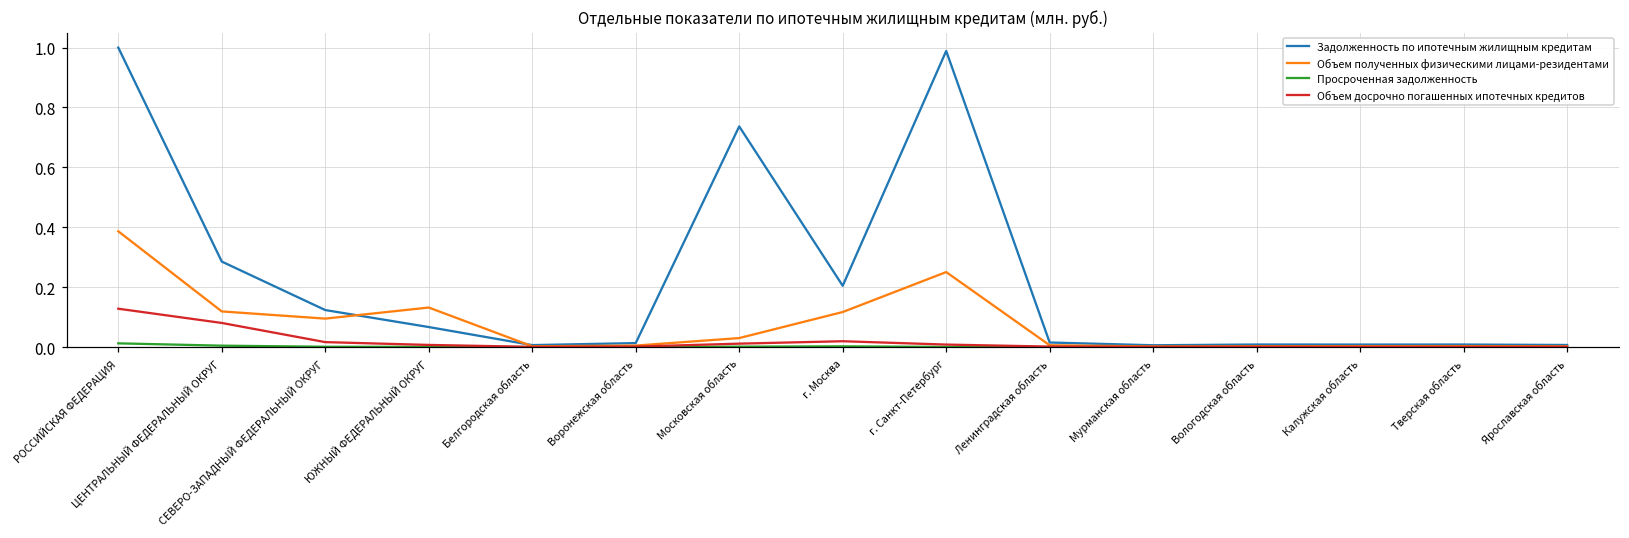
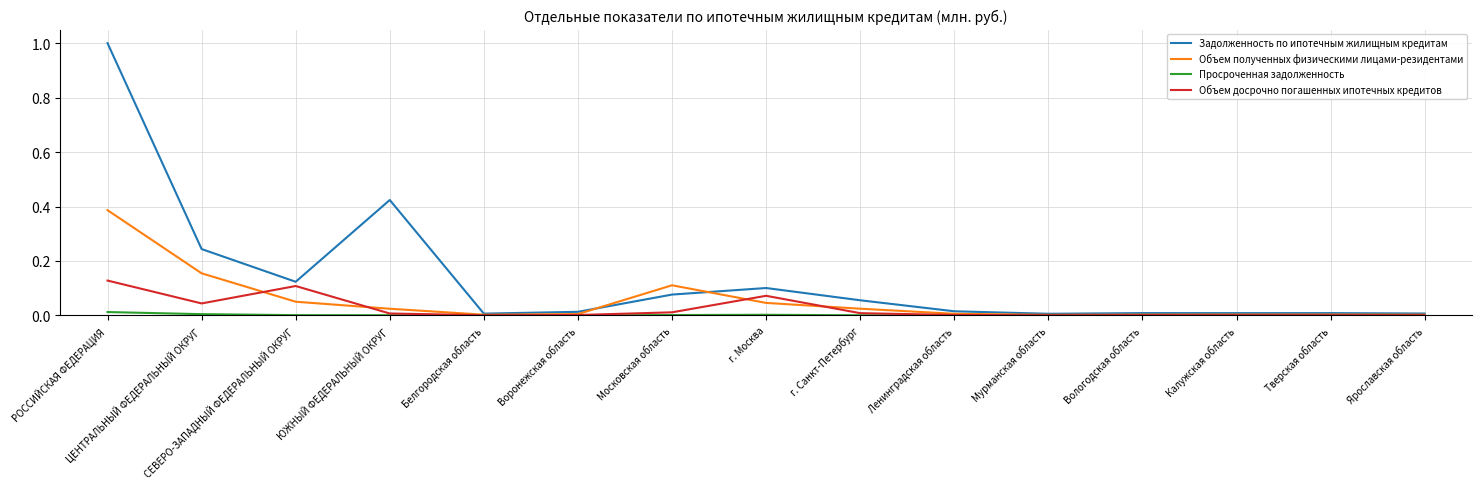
  {
    "Задолженность по ипотечным жилищным кредитам": {
      "РОССИЙСКАЯ ФЕДЕРАЦИЯ": 1.00,
-     "ЦЕНТРАЛЬНЫЙ ФЕДЕРАЛЬНЫЙ ОКРУГ": 0.29,
+     "ЦЕНТРАЛЬНЫЙ ФЕДЕРАЛЬНЫЙ ОКРУГ": 0.24,
      "СЕВЕРО-ЗАПАДНЫЙ ФЕДЕРАЛЬНЫЙ ОКРУГ": 0.12,
-     "ЮЖНЫЙ ФЕДЕРАЛЬНЫЙ ОКРУГ": 0.07,
-     "Московская область": 0.74,
-     "г. Москва": 0.20,
-     "г. Санкт-Петербург": 0.99
+     "ЮЖНЫЙ ФЕДЕРАЛЬНЫЙ ОКРУГ": 0.42,
+     "Московская область": 0.08,
+     "г. Москва": 0.10,
+     "г. Санкт-Петербург": 0.06
    },
    "Объем полученных физическими лицами-резидентами": {
      "РОССИЙСКАЯ ФЕДЕРАЦИЯ": 0.39,
-     "ЦЕНТРАЛЬНЫЙ ФЕДЕРАЛЬНЫЙ ОКРУГ": 0.12,
-     "СЕВЕРО-ЗАПАДНЫЙ ФЕДЕРАЛЬНЫЙ ОКРУГ": 0.10,
-     "ЮЖНЫЙ ФЕДЕРАЛЬНЫЙ ОКРУГ": 0.13,
-     "Московская область": 0.03,
-     "г. Москва": 0.12,
-     "г. Санкт-Петербург": 0.25
+     "ЦЕНТРАЛЬНЫЙ ФЕДЕРАЛЬНЫЙ ОКРУГ": 0.15,
+     "СЕВЕРО-ЗАПАДНЫЙ ФЕДЕРАЛЬНЫЙ ОКРУГ": 0.05,
+     "ЮЖНЫЙ ФЕДЕРАЛЬНЫЙ ОКРУГ": 0.02,
+     "Московская область": 0.11,
+     "г. Москва": 0.05,
+     "г. Санкт-Петербург": 0.02
    },
    "Просроченная задолженность": {
      "РОССИЙСКАЯ ФЕДЕРАЦИЯ": 0.01,
      "ЦЕНТРАЛЬНЫЙ ФЕДЕРАЛЬНЫЙ ОКРУГ": 0.00,
      "СЕВЕРО-ЗАПАДНЫЙ ФЕДЕРАЛЬНЫЙ ОКРУГ": 0.00,
      "Московская область": 0.00,
      "г. Москва": 0.00
    },
    "Объем досрочно погашенных ипотечных кредитов": {
      "РОССИЙСКАЯ ФЕДЕРАЦИЯ": 0.13,
-     "ЦЕНТРАЛЬНЫЙ ФЕДЕРАЛЬНЫЙ ОКРУГ": 0.08,
-     "СЕВЕРО-ЗАПАДНЫЙ ФЕДЕРАЛЬНЫЙ ОКРУГ": 0.02,
+     "ЦЕНТРАЛЬНЫЙ ФЕДЕРАЛЬНЫЙ ОКРУГ": 0.04,
+     "СЕВЕРО-ЗАПАДНЫЙ ФЕДЕРАЛЬНЫЙ ОКРУГ": 0.11,
      "Московская область": 0.01,
-     "г. Москва": 0.02
+     "г. Москва": 0.07
    }
  }
